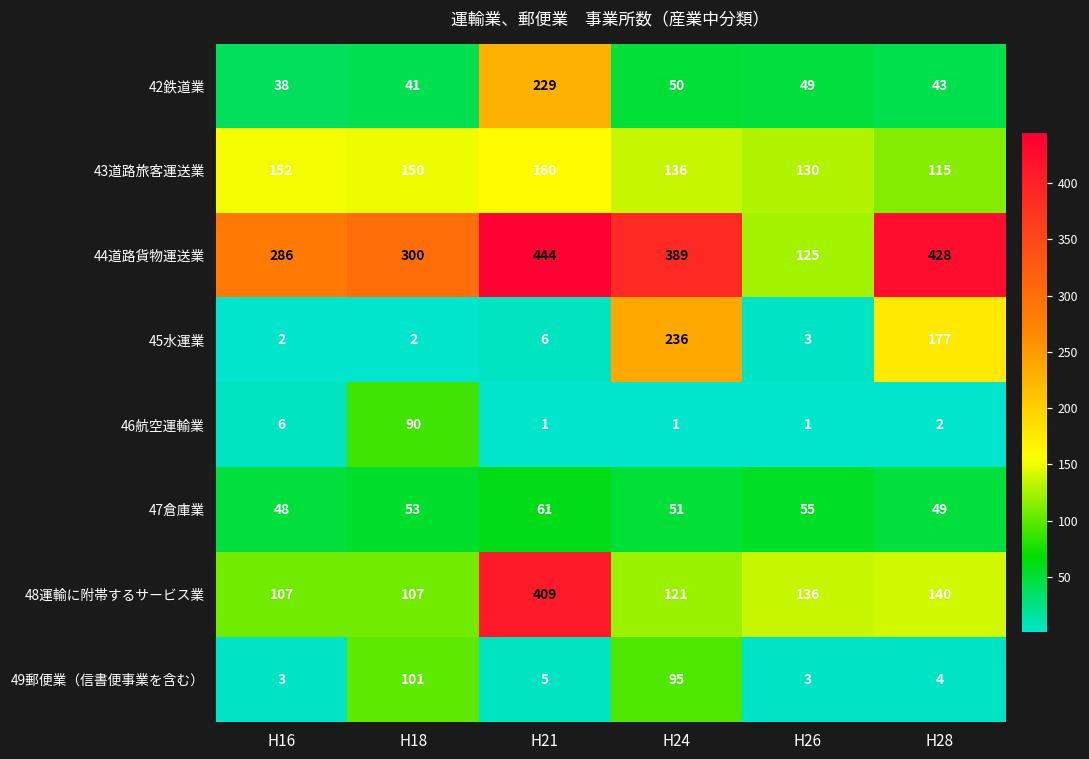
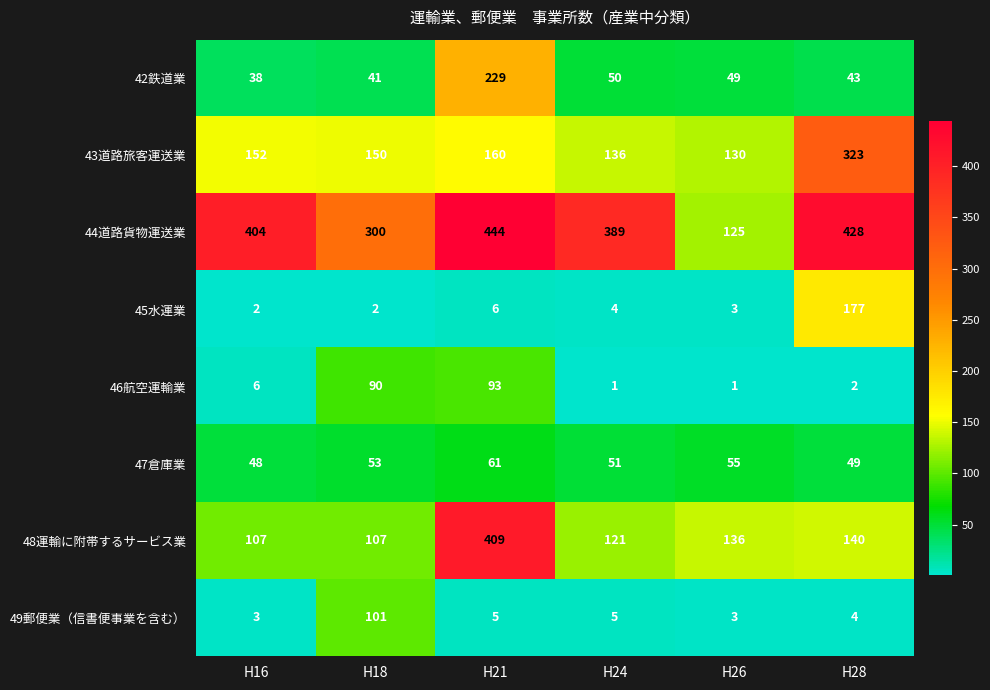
  {
    "42鉄道業": {
      "H16": 38,
      "H18": 41,
      "H21": 229,
      "H24": 50,
      "H26": 49,
      "H28": 43
    },
    "43道路旅客運送業": {
      "H16": 152,
      "H18": 150,
      "H21": 160,
      "H24": 136,
      "H26": 130,
-     "H28": 115
+     "H28": 323
    },
    "44道路貨物運送業": {
-     "H16": 286,
+     "H16": 404,
      "H18": 300,
      "H21": 444,
      "H24": 389,
      "H26": 125,
      "H28": 428
    },
    "45水運業": {
      "H16": 2,
      "H18": 2,
      "H21": 6,
-     "H24": 236,
+     "H24": 4,
      "H26": 3,
      "H28": 177
    },
    "46航空運輸業": {
      "H16": 6,
      "H18": 90,
-     "H21": 1,
+     "H21": 93,
      "H24": 1,
      "H26": 1,
      "H28": 2
    },
    "47倉庫業": {
      "H16": 48,
      "H18": 53,
      "H21": 61,
      "H24": 51,
      "H26": 55,
      "H28": 49
    },
    "48運輸に附帯するサービス業": {
      "H16": 107,
      "H18": 107,
      "H21": 409,
      "H24": 121,
      "H26": 136,
      "H28": 140
    },
    "49郵便業（信書便事業を含む）": {
      "H16": 3,
      "H18": 101,
      "H21": 5,
-     "H24": 95,
+     "H24": 5,
      "H26": 3,
      "H28": 4
    }
  }
